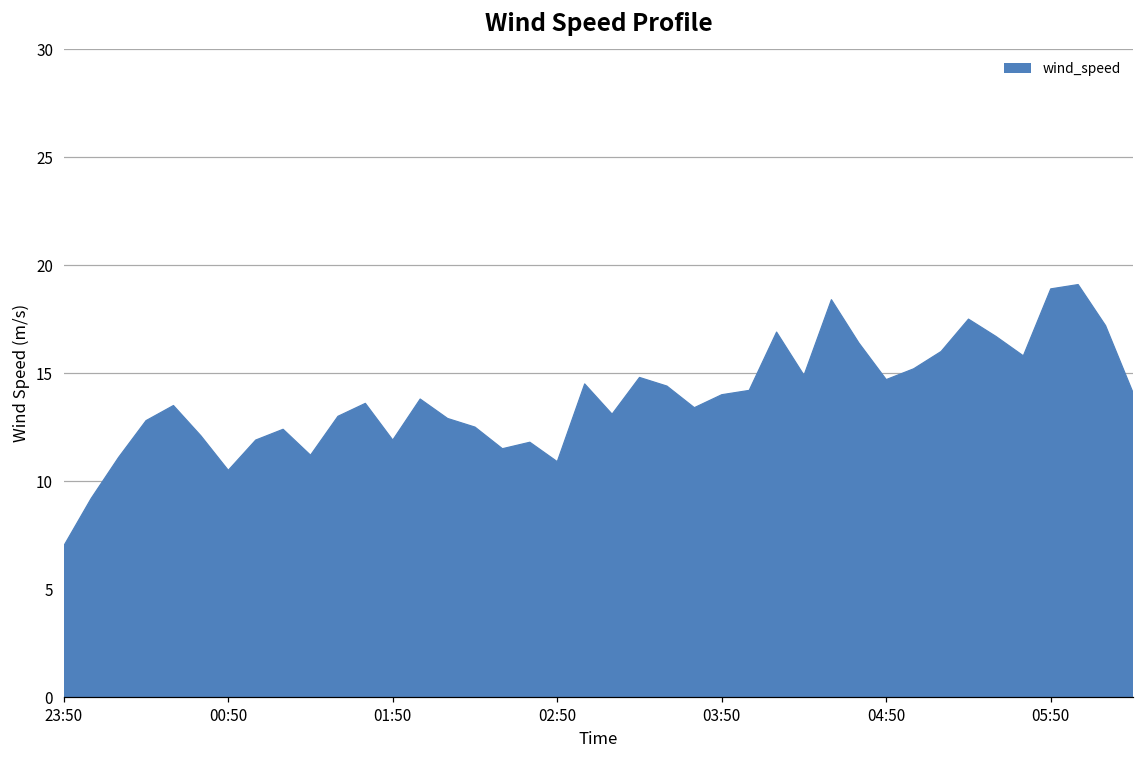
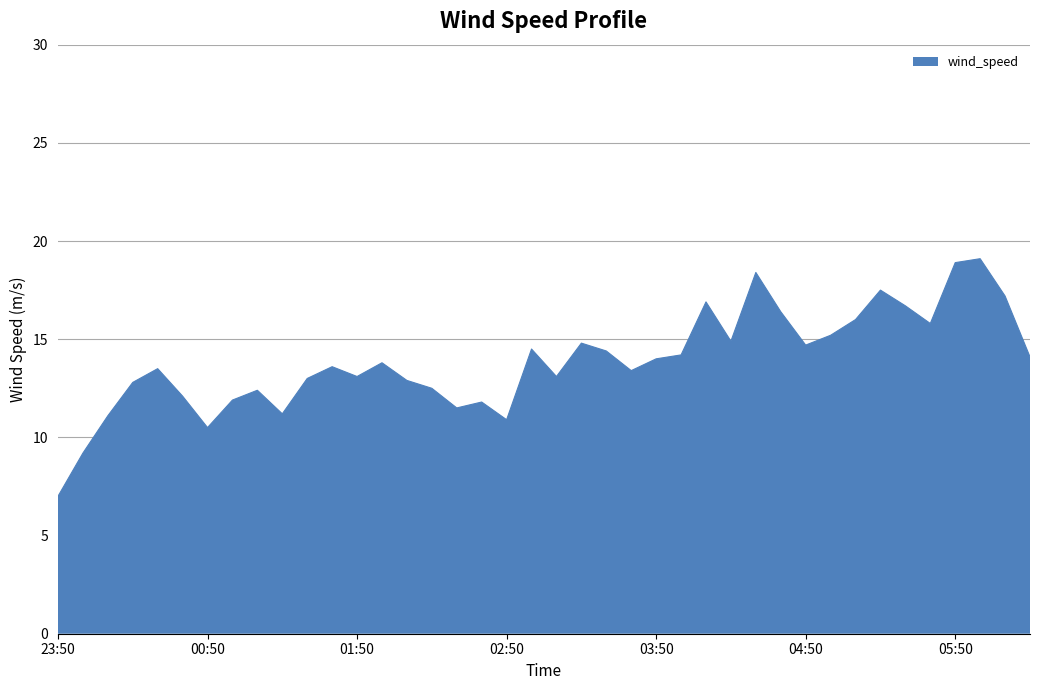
  {
    "23:50": 7.0,
    "00:50": 10.5,
-   "01:50": 11.9,
+   "01:50": 13.1,
    "02:50": 10.9,
    "03:50": 14.0,
    "04:50": 14.7,
    "05:50": 18.9
  }
